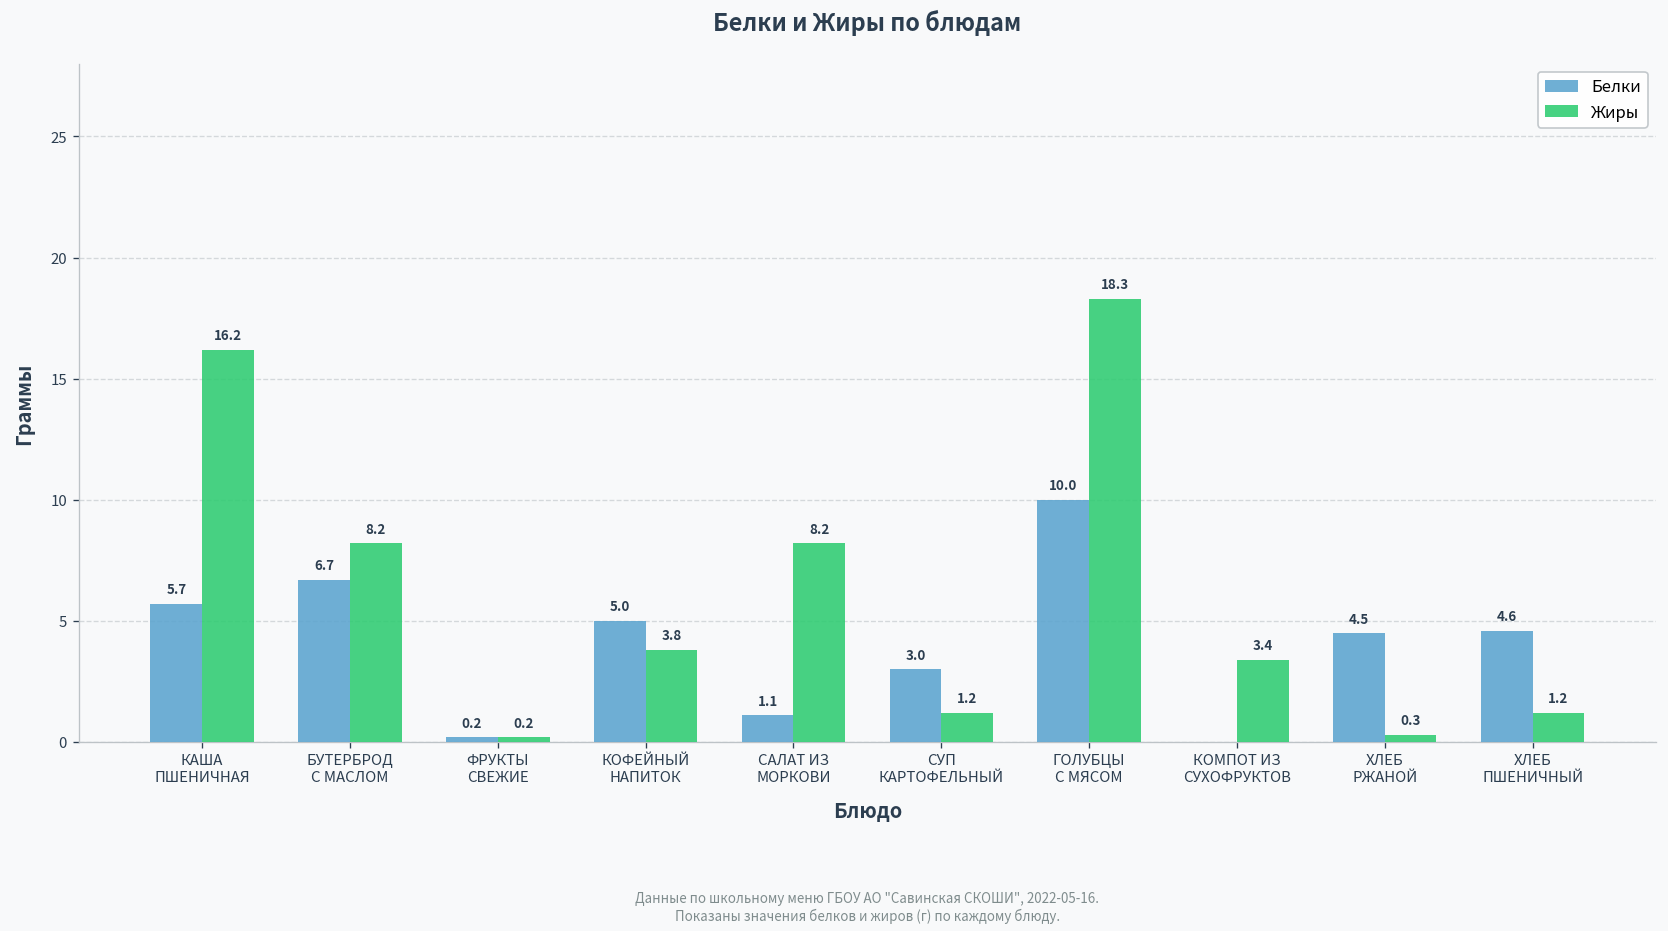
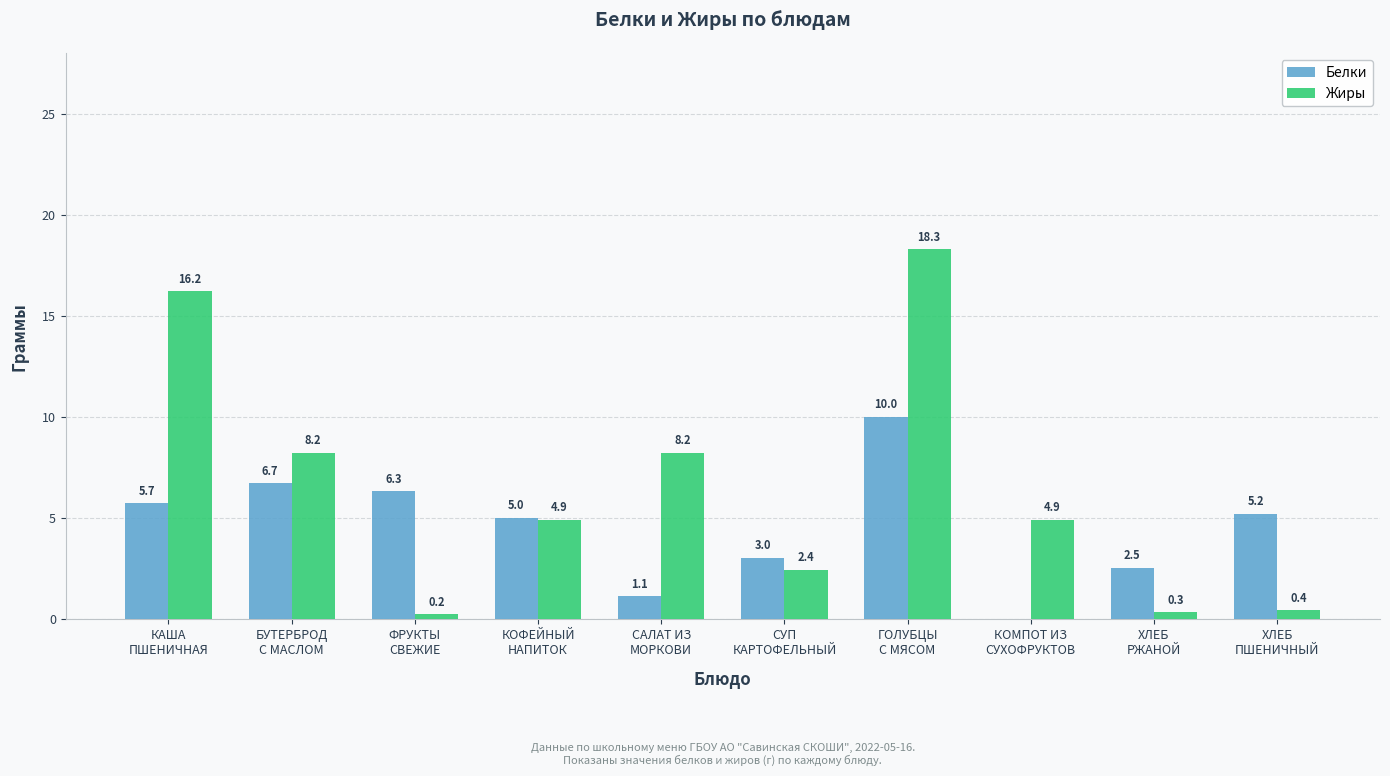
  {
    "Белки": {
      "КАША ПШЕНИЧНАЯ": 5.7,
      "БУТЕРБРОД С МАСЛОМ": 6.7,
-     "ФРУКТЫ СВЕЖИЕ": 0.2,
+     "ФРУКТЫ СВЕЖИЕ": 6.3,
      "КОФЕЙНЫЙ НАПИТОК": 5.0,
      "САЛАТ ИЗ МОРКОВИ": 1.1,
      "СУП КАРТОФЕЛЬНЫЙ": 3.0,
      "ГОЛУБЦЫ С МЯСОМ": 10.0,
-     "ХЛЕБ РЖАНОЙ": 4.5,
-     "ХЛЕБ ПШЕНИЧНЫЙ": 4.6
+     "ХЛЕБ РЖАНОЙ": 2.5,
+     "ХЛЕБ ПШЕНИЧНЫЙ": 5.2
    },
    "Жиры": {
      "КАША ПШЕНИЧНАЯ": 16.2,
      "БУТЕРБРОД С МАСЛОМ": 8.2,
      "ФРУКТЫ СВЕЖИЕ": 0.2,
-     "КОФЕЙНЫЙ НАПИТОК": 3.8,
+     "КОФЕЙНЫЙ НАПИТОК": 4.9,
      "САЛАТ ИЗ МОРКОВИ": 8.2,
-     "СУП КАРТОФЕЛЬНЫЙ": 1.2,
+     "СУП КАРТОФЕЛЬНЫЙ": 2.4,
      "ГОЛУБЦЫ С МЯСОМ": 18.3,
-     "КОМПОТ ИЗ СУХОФРУКТОВ": 3.4,
+     "КОМПОТ ИЗ СУХОФРУКТОВ": 4.9,
      "ХЛЕБ РЖАНОЙ": 0.3,
-     "ХЛЕБ ПШЕНИЧНЫЙ": 1.2
+     "ХЛЕБ ПШЕНИЧНЫЙ": 0.4
    }
  }
